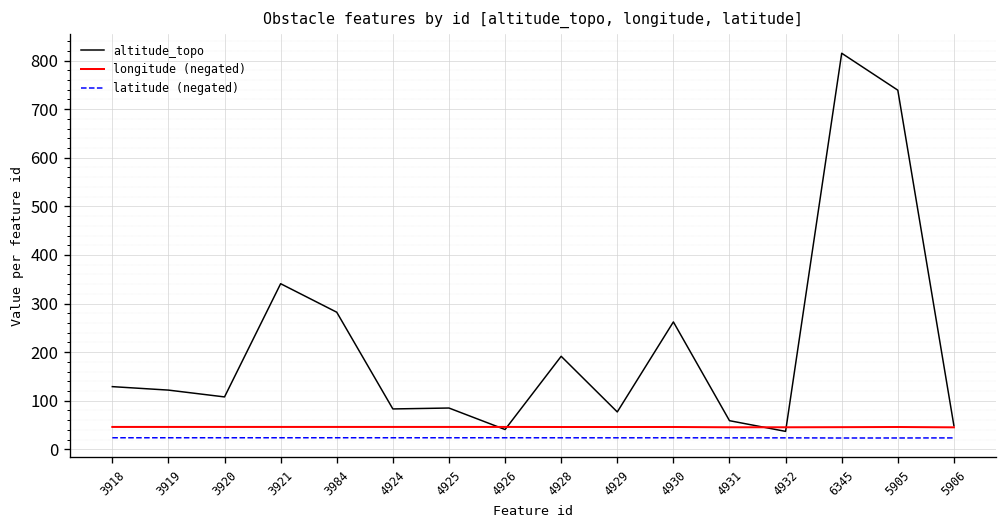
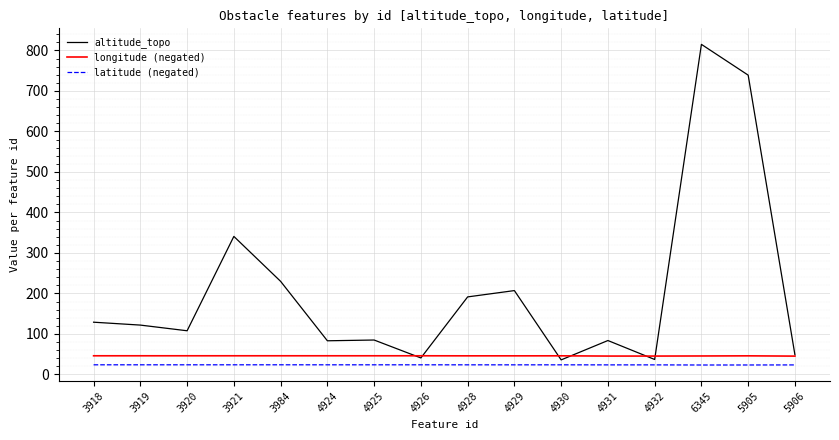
  {
    "altitude_topo": {
      "3918": 130,
      "3919": 120,
      "3920": 110,
      "3921": 340,
-     "3984": 280,
+     "3984": 230,
      "4924": 80,
      "4925": 90,
      "4928": 190,
-     "4929": 80,
-     "4930": 260,
-     "4931": 60,
+     "4929": 210,
+     "4930": 40,
+     "4931": 80,
      "4932": 40,
      "6345": 820,
      "5905": 740
    },
    "longitude (negated)": {
      "3918": 50,
      "3919": 50,
      "3920": 50,
      "3921": 50,
      "3984": 50,
      "4924": 50,
      "4925": 50,
      "4928": 50,
      "4929": 50,
      "4930": 50,
      "4931": 50,
      "4932": 50,
      "6345": 50,
      "5905": 50
    },
    "latitude (negated)": {
      "3918": 20,
      "3919": 20,
      "3920": 20,
      "3921": 20,
      "3984": 20,
      "4924": 20,
      "4925": 20,
      "4926": 20,
      "4928": 20,
      "4929": 20,
      "4930": 20,
      "4931": 20,
      "4932": 20,
      "6345": 20,
      "5905": 20,
      "5906": 20
    }
  }
